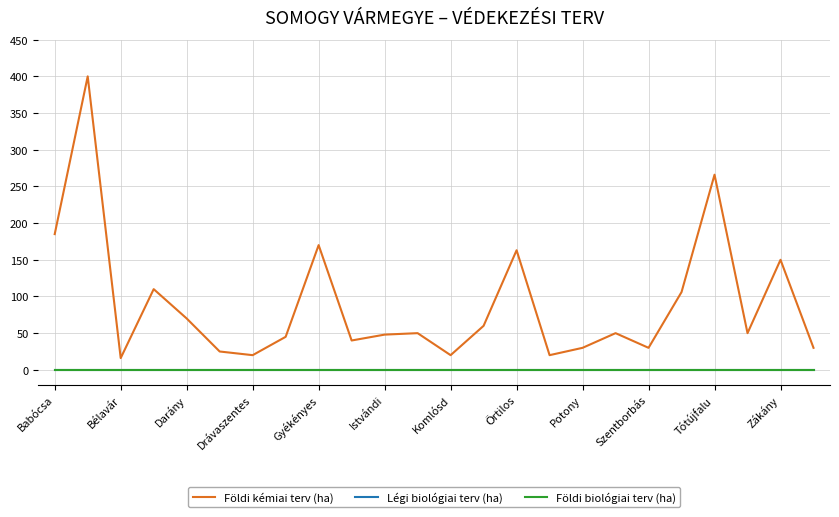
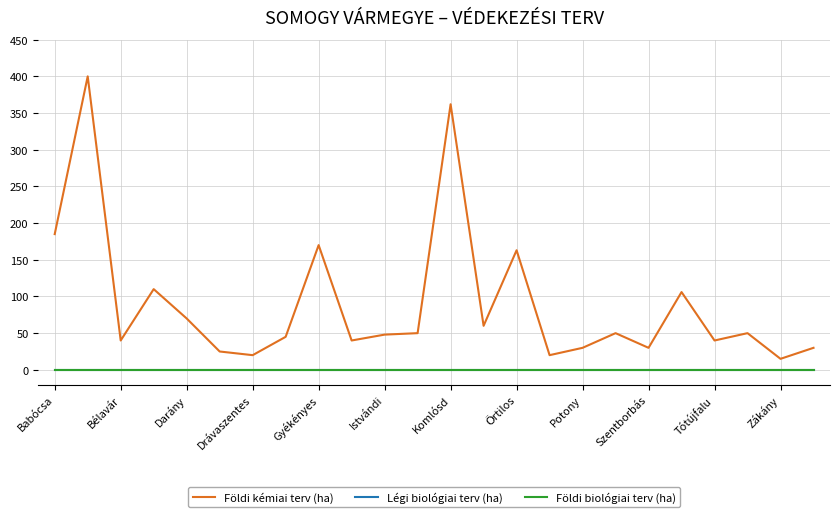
  {
    "Földi kémiai terv (ha)": {
      "Babócsa": 190,
-     "Bélavár": 20,
+     "Bélavár": 40,
      "Darány": 70,
      "Drávaszentes": 20,
      "Gyékényes": 170,
      "Istvándi": 50,
-     "Komlósd": 20,
+     "Komlósd": 360,
      "Őrtilos": 160,
      "Potony": 30,
      "Szentborbás": 30,
-     "Tótújfalu": 270,
-     "Zákány": 150
+     "Tótújfalu": 40,
+     "Zákány": 20
    },
    "Földi biológiai terv (ha)": {
      "Babócsa": 0,
      "Bélavár": 0,
      "Darány": 0,
      "Drávaszentes": 0,
      "Gyékényes": 0,
      "Istvándi": 0,
      "Komlósd": 0,
      "Őrtilos": 0,
      "Potony": 0,
      "Szentborbás": 0,
      "Tótújfalu": 0,
      "Zákány": 0
    }
  }
